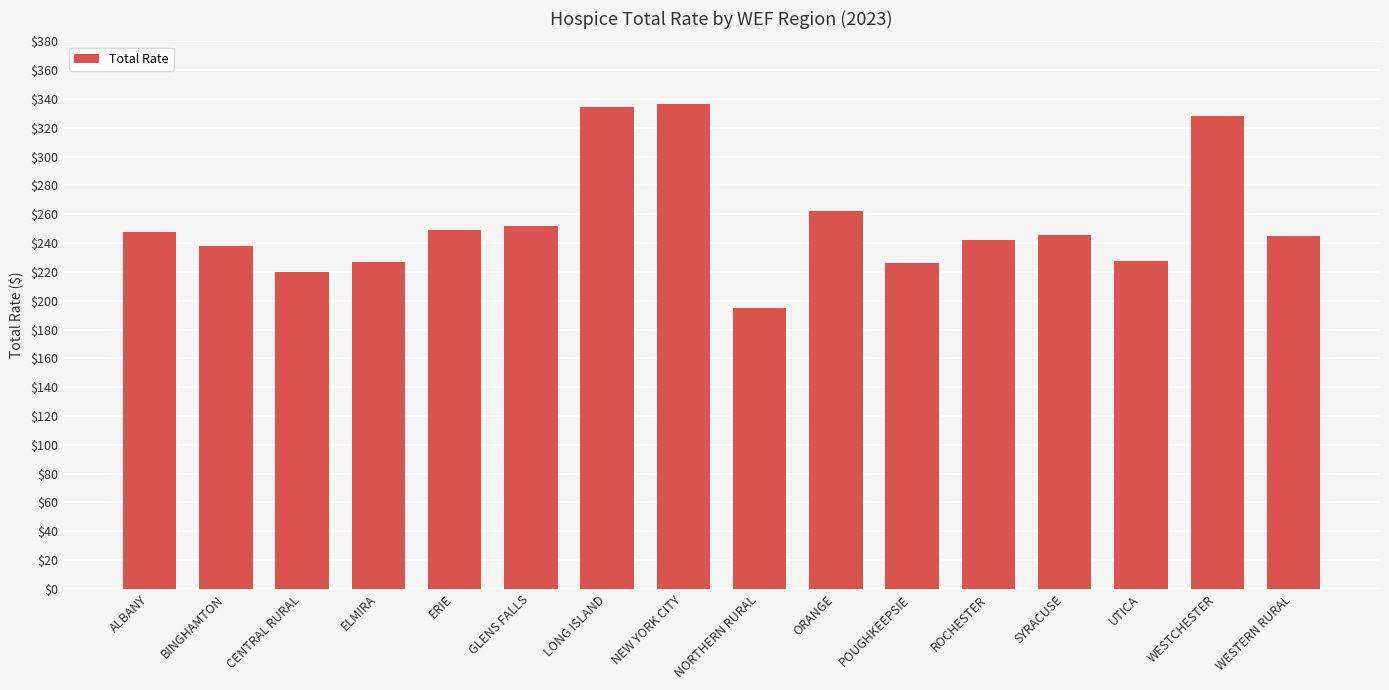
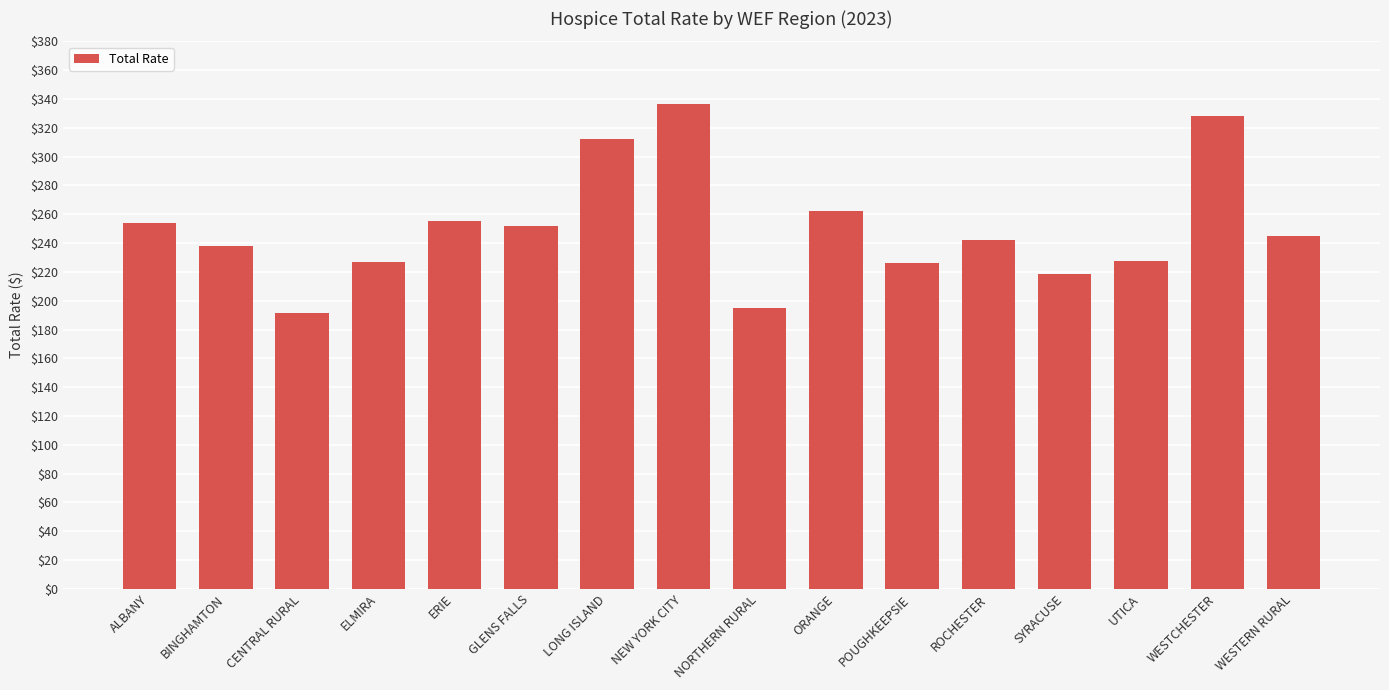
  {
-   "ALBANY": "$248",
+   "ALBANY": "$254",
    "BINGHAMTON": "$238",
-   "CENTRAL RURAL": "$220",
+   "CENTRAL RURAL": "$192",
    "ELMIRA": "$227",
-   "ERIE": "$249",
+   "ERIE": "$255",
    "GLENS FALLS": "$252",
-   "LONG ISLAND": "$334",
+   "LONG ISLAND": "$312",
    "NEW YORK CITY": "$337",
    "NORTHERN RURAL": "$195",
    "ORANGE": "$262",
    "POUGHKEEPSIE": "$226",
    "ROCHESTER": "$242",
-   "SYRACUSE": "$246",
+   "SYRACUSE": "$218",
    "UTICA": "$228",
    "WESTCHESTER": "$328",
    "WESTERN RURAL": "$245"
  }
